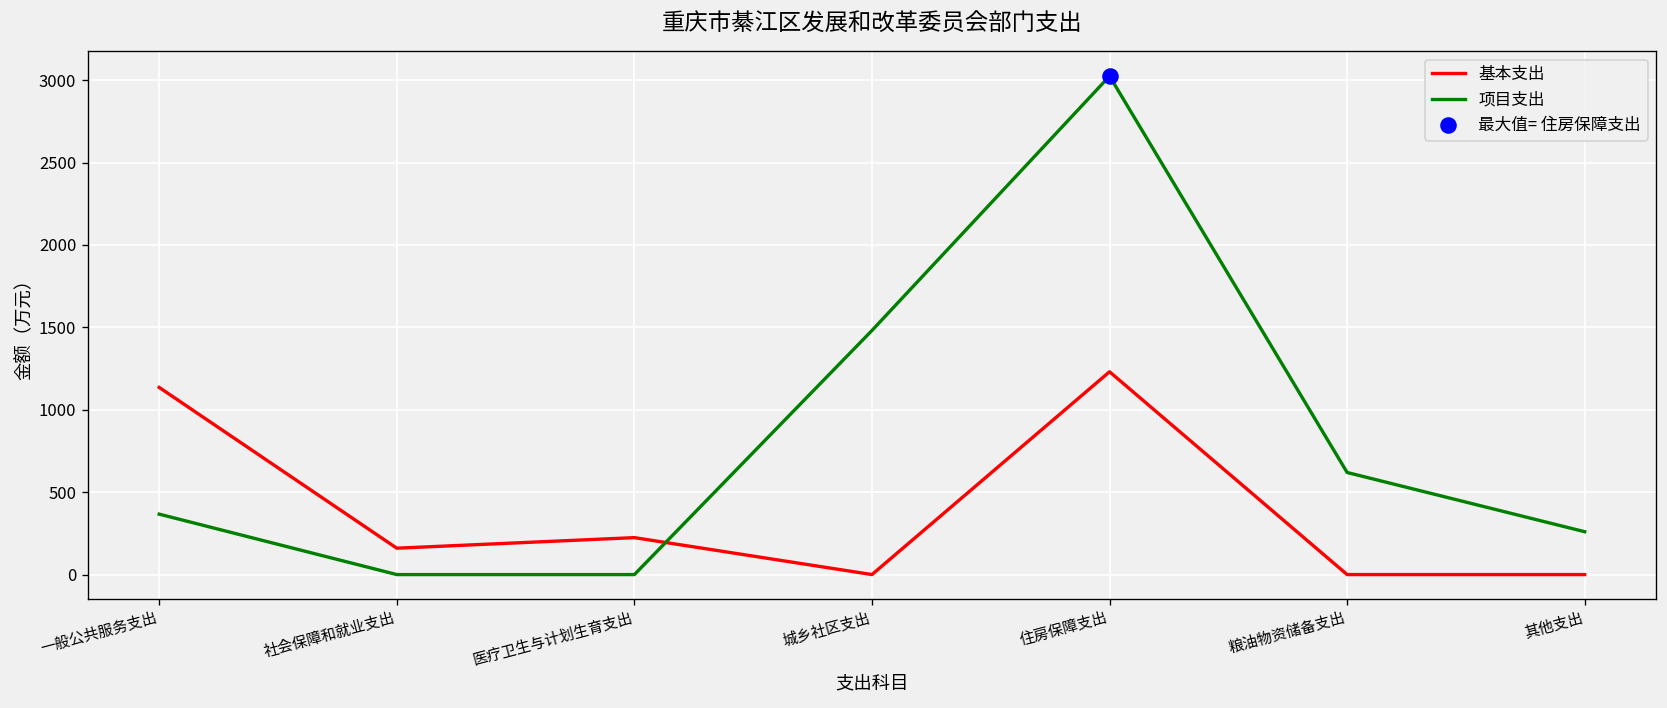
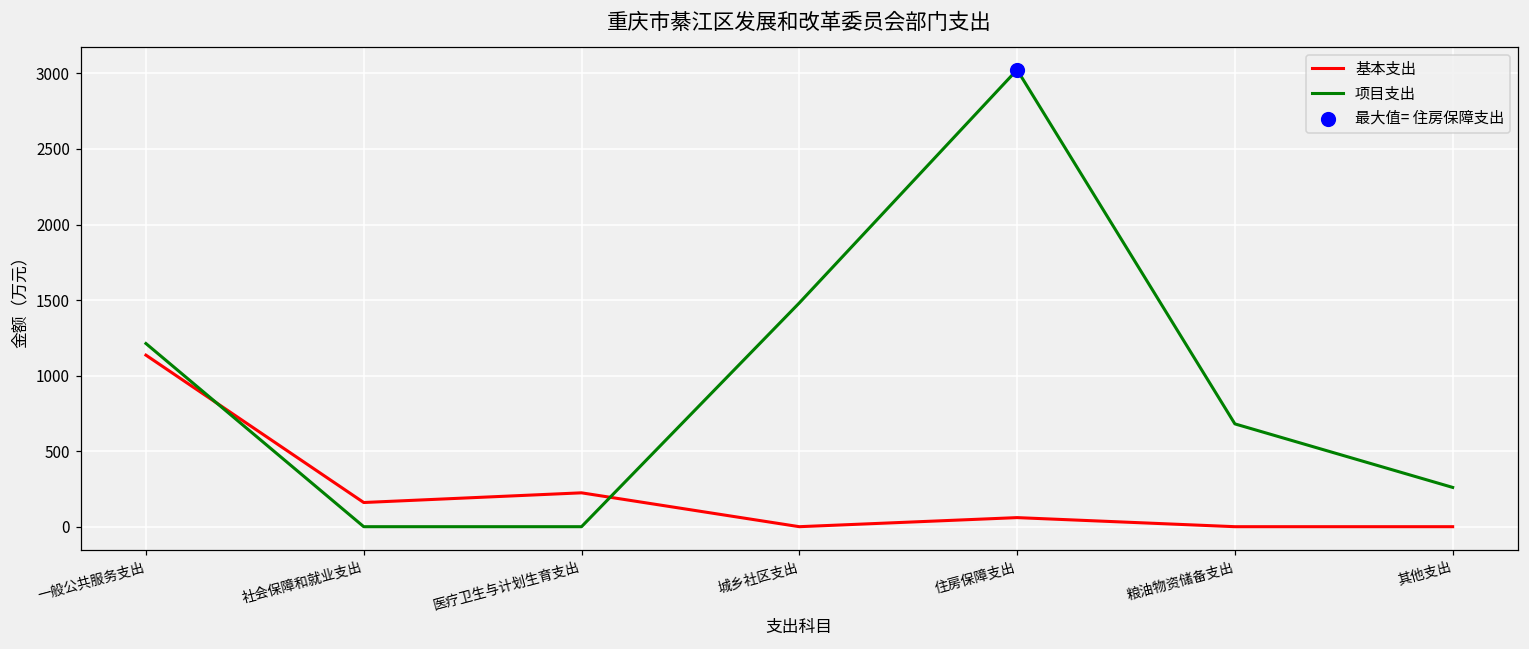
  {
    "基本支出": {
      "一般公共服务支出": 1140,
      "社会保障和就业支出": 160,
      "医疗卫生与计划生育支出": 220,
      "城乡社区支出": 0,
-     "住房保障支出": 1230,
+     "住房保障支出": 60,
      "粮油物资储备支出": 0,
      "其他支出": 0
    },
    "项目支出": {
-     "一般公共服务支出": 370,
+     "一般公共服务支出": 1210,
      "社会保障和就业支出": 0,
      "医疗卫生与计划生育支出": 0,
      "城乡社区支出": 1480,
-     "粮油物资储备支出": 620,
+     "粮油物资储备支出": 680,
      "其他支出": 260
    }
  }
